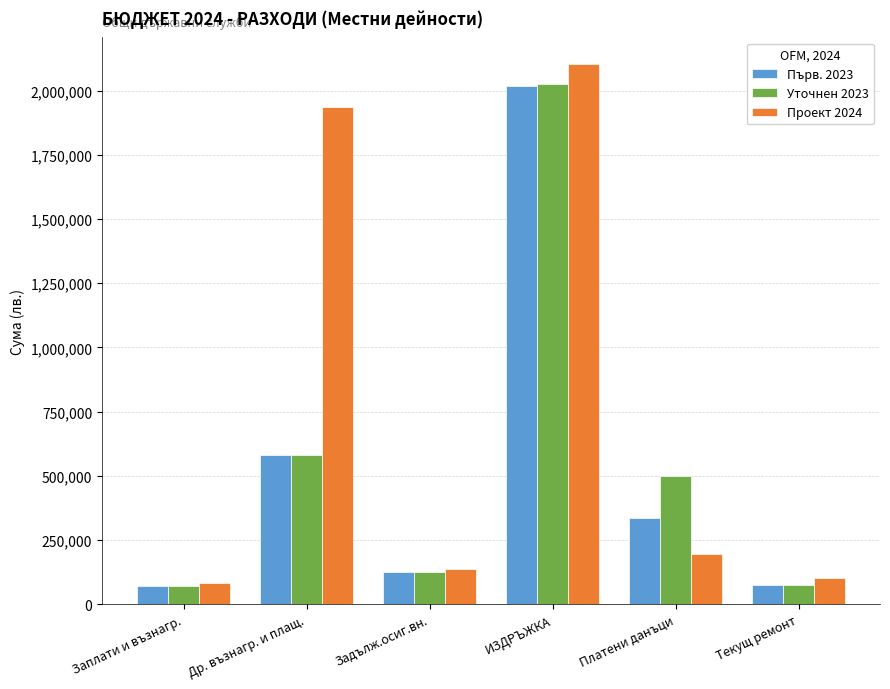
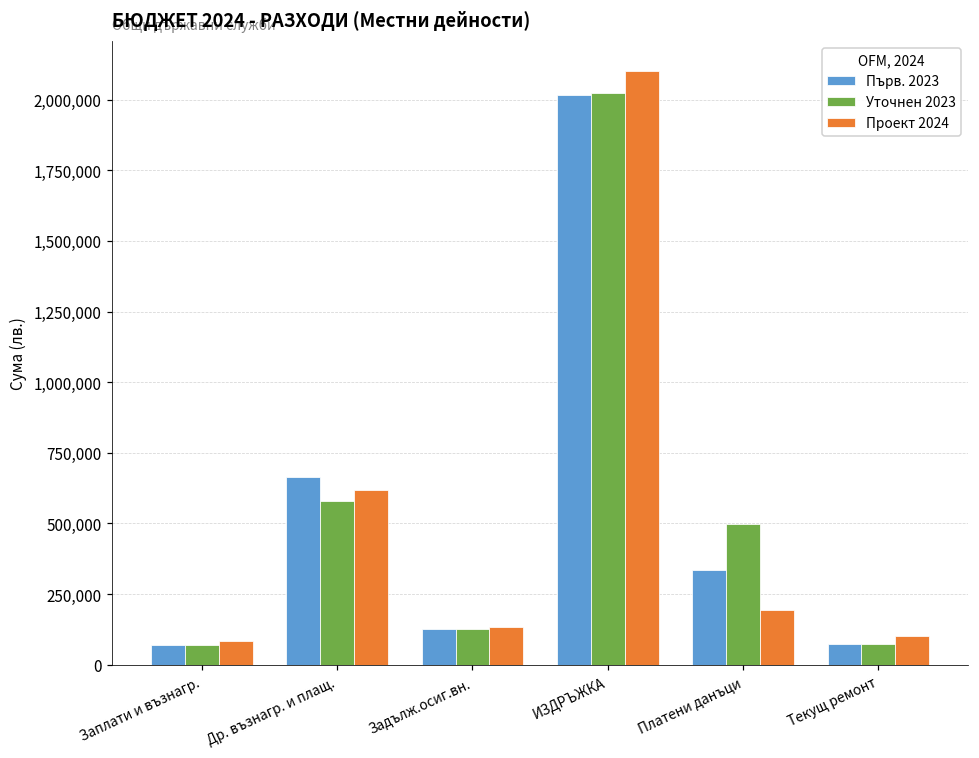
  {
    "Първ. 2023": {
      "Заплати и възнагр.": "70,000",
-     "Др. възнагр. и плащ.": "580,000",
+     "Др. възнагр. и плащ.": "660,000",
      "Задълж.осиг.вн.": "130,000",
      "ИЗДРЪЖКА": "2,020,000",
      "Платени данъци": "340,000",
      "Текущ ремонт": "80,000"
    },
    "Уточнен 2023": {
      "Заплати и възнагр.": "70,000",
      "Др. възнагр. и плащ.": "580,000",
      "Задълж.осиг.вн.": "130,000",
      "ИЗДРЪЖКА": "2,020,000",
      "Платени данъци": "500,000",
      "Текущ ремонт": "80,000"
    },
    "Проект 2024": {
      "Заплати и възнагр.": "80,000",
-     "Др. възнагр. и плащ.": "1,940,000",
+     "Др. възнагр. и плащ.": "620,000",
      "Задълж.осиг.вн.": "140,000",
      "ИЗДРЪЖКА": "2,100,000",
      "Платени данъци": "200,000",
      "Текущ ремонт": "100,000"
    }
  }
